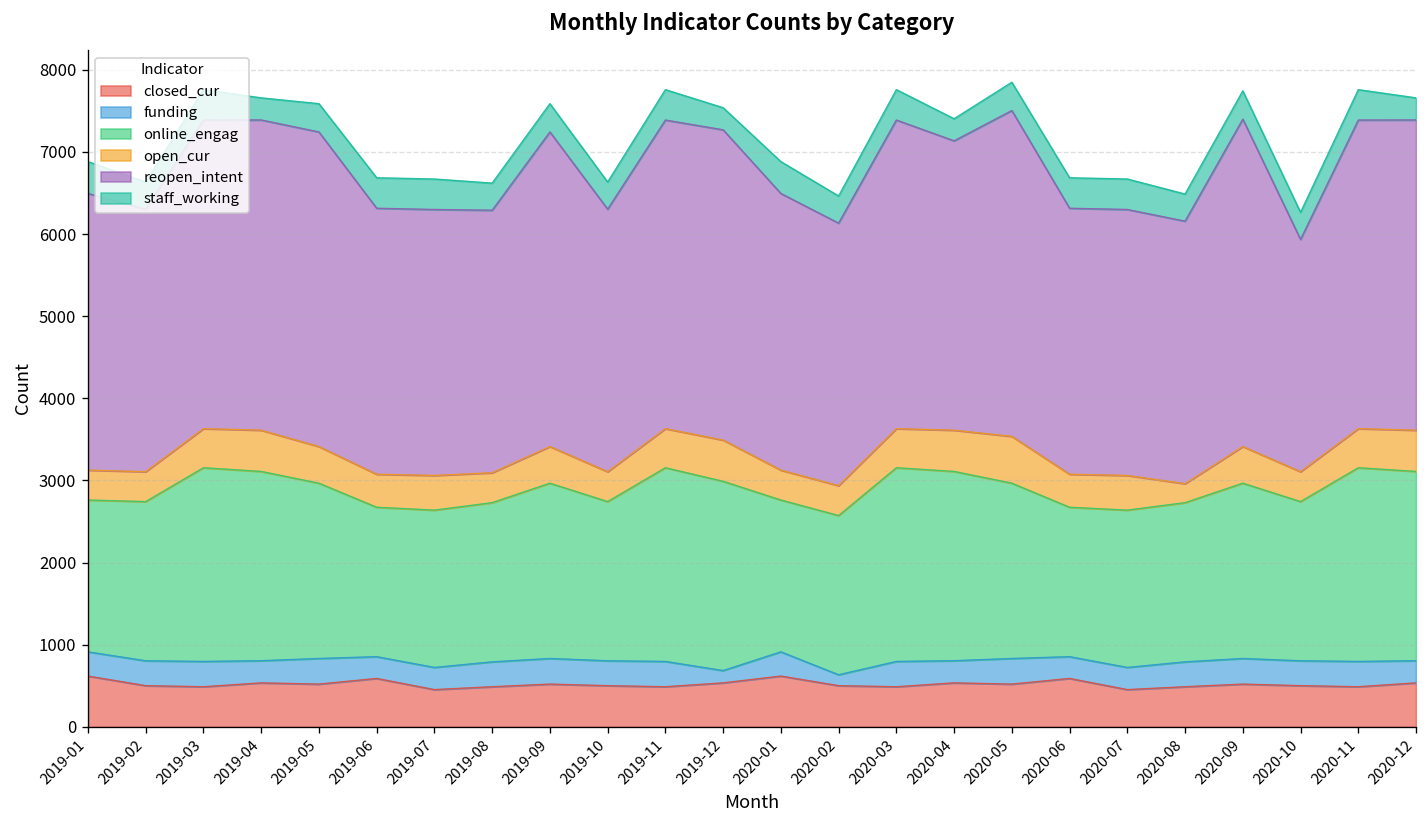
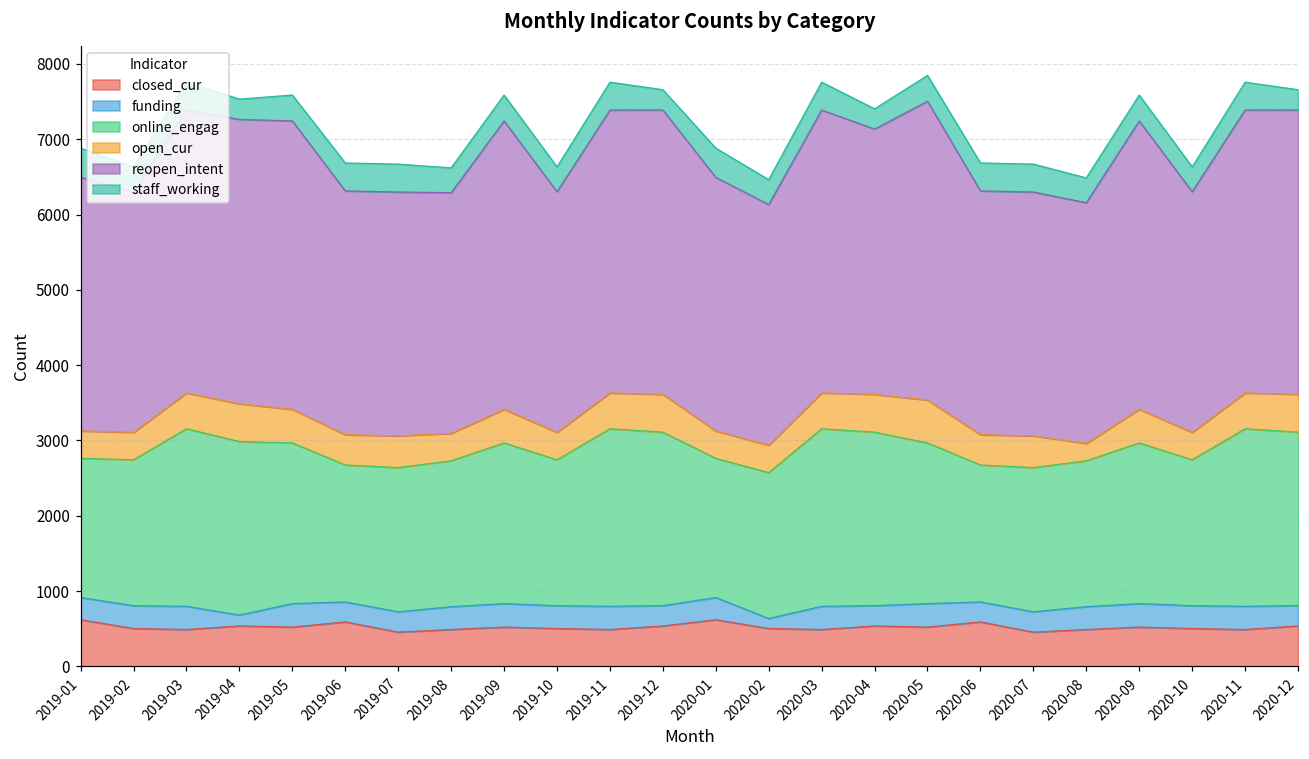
  {
    "closed_cur": {
      "2019-01": 600,
      "2019-02": 500,
      "2019-03": 500,
      "2019-04": 500,
      "2019-05": 500,
      "2019-06": 600,
      "2019-07": 500,
      "2019-08": 500,
      "2019-09": 500,
      "2019-10": 500,
      "2019-11": 500,
      "2019-12": 500,
      "2020-01": 600,
      "2020-02": 500,
      "2020-03": 500,
      "2020-04": 500,
      "2020-05": 500,
      "2020-06": 600,
      "2020-07": 500,
      "2020-08": 500,
      "2020-09": 500,
      "2020-10": 500,
      "2020-11": 500,
      "2020-12": 500
    },
    "funding": {
      "2019-01": 300,
      "2019-02": 300,
      "2019-03": 300,
-     "2019-04": 300,
+     "2019-04": 100,
      "2019-05": 300,
      "2019-06": 300,
      "2019-07": 300,
      "2019-08": 300,
      "2019-09": 300,
      "2019-10": 300,
      "2019-11": 300,
-     "2019-12": 200,
+     "2019-12": 300,
      "2020-01": 300,
      "2020-02": 100,
      "2020-03": 300,
      "2020-04": 300,
      "2020-05": 300,
      "2020-06": 300,
      "2020-07": 300,
      "2020-08": 300,
      "2020-09": 300,
      "2020-10": 300,
      "2020-11": 300,
      "2020-12": 300
    },
    "open_cur": {
      "2019-01": 400,
      "2019-02": 400,
      "2019-03": 500,
      "2019-04": 500,
      "2019-05": 400,
      "2019-06": 400,
      "2019-07": 400,
      "2019-08": 400,
      "2019-09": 400,
      "2019-10": 400,
      "2019-11": 500,
      "2019-12": 500,
      "2020-01": 400,
      "2020-02": 400,
      "2020-03": 500,
      "2020-04": 500,
      "2020-05": 600,
      "2020-06": 400,
      "2020-07": 400,
      "2020-08": 200,
      "2020-09": 400,
      "2020-10": 400,
      "2020-11": 500,
      "2020-12": 500
    },
    "reopen_intent": {
      "2019-01": 3400,
      "2019-04": 3800,
      "2019-05": 3800,
      "2019-06": 3200,
      "2019-07": 3200,
      "2019-08": 3200,
      "2019-09": 3800,
      "2019-10": 3200,
      "2019-11": 3800,
      "2019-12": 3800,
      "2020-01": 3400,
      "2020-02": 3200,
      "2020-03": 3800,
      "2020-04": 3500,
      "2020-05": 4000,
      "2020-06": 3200,
      "2020-07": 3200,
      "2020-08": 3200,
-     "2020-09": 4000,
-     "2020-10": 2800,
+     "2020-09": 3800,
+     "2020-10": 3200,
      "2020-11": 3800,
      "2020-12": 3800
    }
  }
